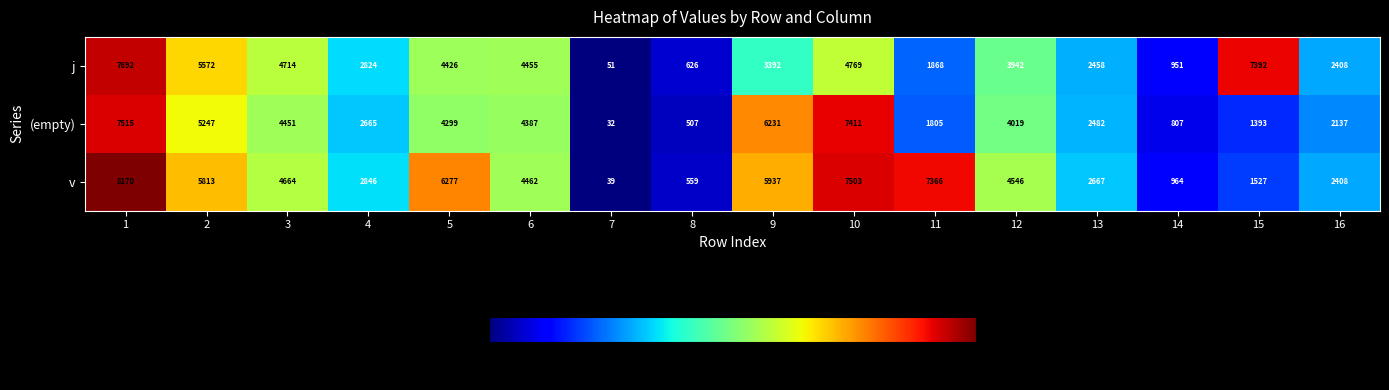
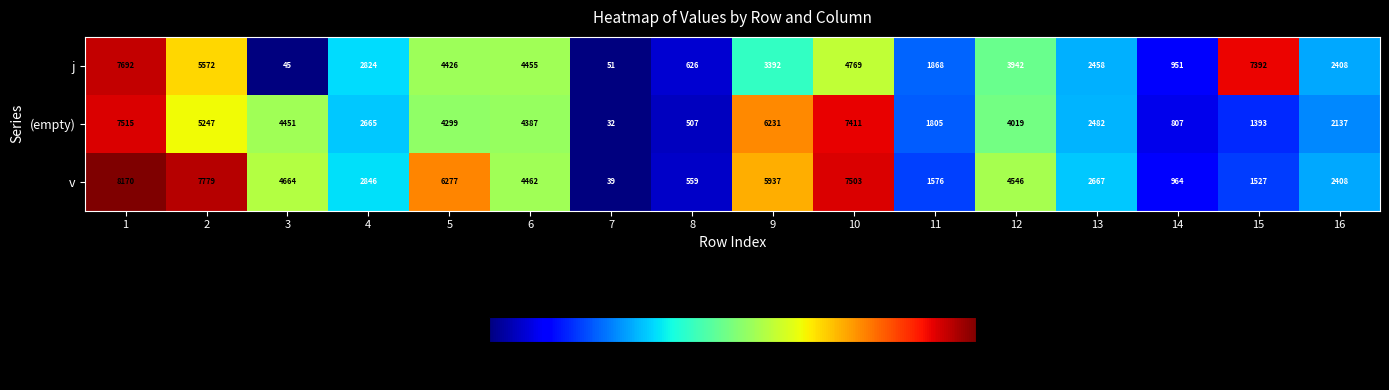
  {
    "j": {
      "1": 7692,
      "2": 5572,
-     "3": 4714,
+     "3": 45,
      "4": 2824,
      "5": 4426,
      "6": 4455,
      "7": 51,
      "8": 626,
      "9": 3392,
      "10": 4769,
      "11": 1868,
      "12": 3942,
      "13": 2458,
      "14": 951,
      "15": 7392,
      "16": 2408
    },
    "(empty)": {
      "1": 7515,
      "2": 5247,
      "3": 4451,
      "4": 2665,
      "5": 4299,
      "6": 4387,
      "7": 32,
      "8": 507,
      "9": 6231,
      "10": 7411,
      "11": 1805,
      "12": 4019,
      "13": 2482,
      "14": 807,
      "15": 1393,
      "16": 2137
    },
    "v": {
      "1": 8170,
-     "2": 5813,
+     "2": 7779,
      "3": 4664,
      "4": 2846,
      "5": 6277,
      "6": 4462,
      "7": 39,
      "8": 559,
      "9": 5937,
      "10": 7503,
-     "11": 7366,
+     "11": 1576,
      "12": 4546,
      "13": 2667,
      "14": 964,
      "15": 1527,
      "16": 2408
    }
  }
